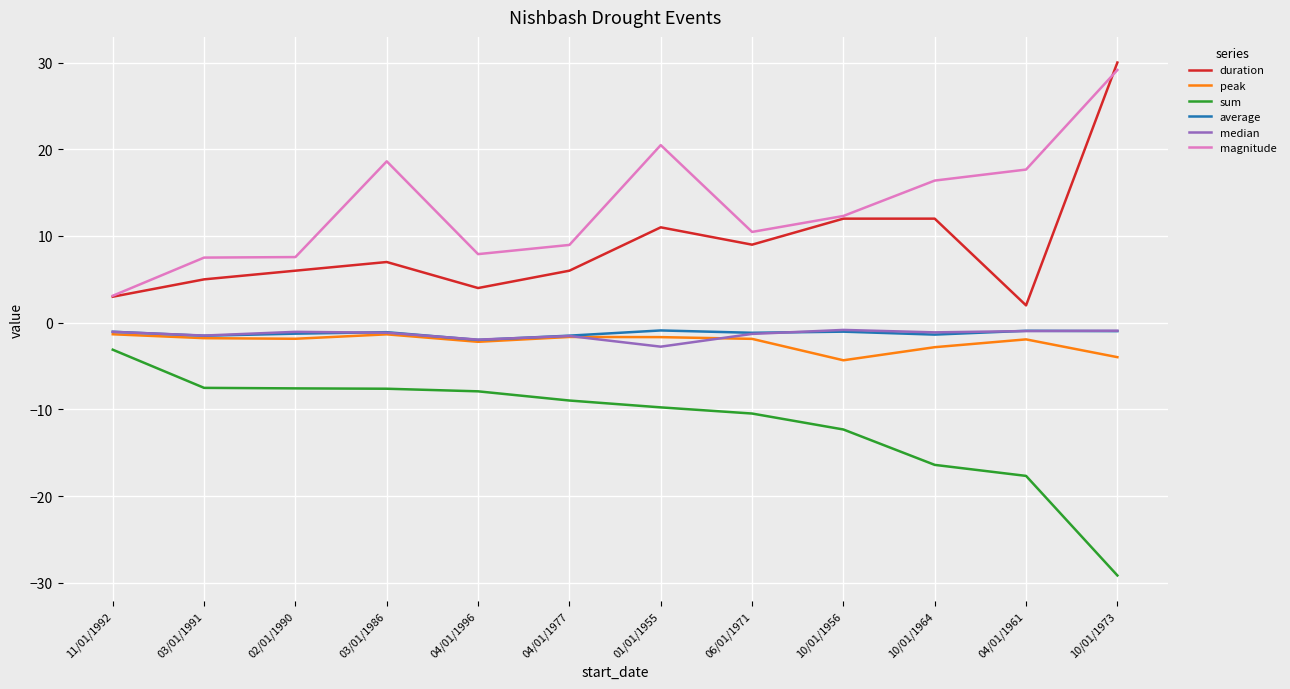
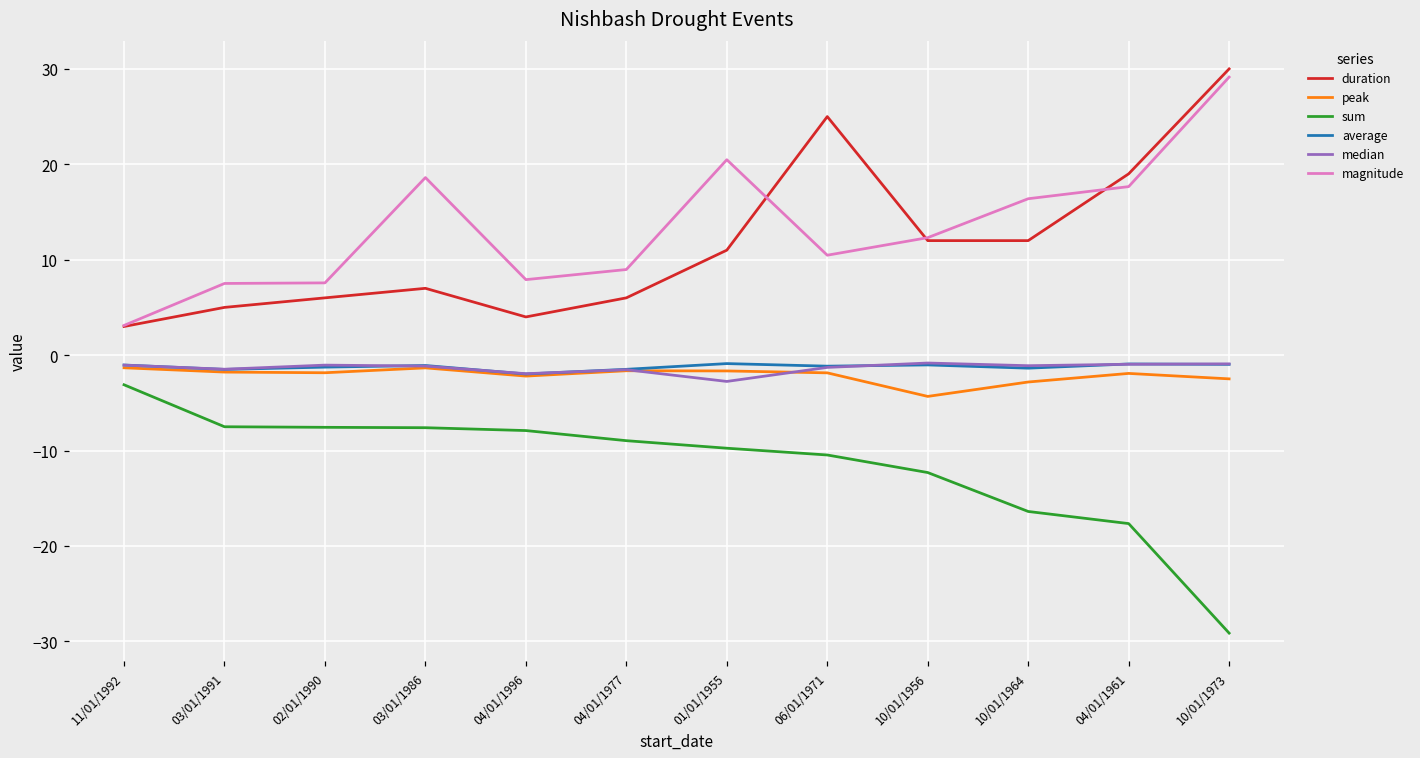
  {
    "duration": {
      "03/01/1991": 5,
      "02/01/1990": 6,
      "03/01/1986": 7,
      "04/01/1996": 4,
      "04/01/1977": 6,
      "01/01/1955": 11,
-     "06/01/1971": 9,
+     "06/01/1971": 25,
      "10/01/1956": 12,
      "10/01/1964": 12,
-     "04/01/1961": 2,
+     "04/01/1961": 19,
      "10/01/1973": 30
    },
    "peak": {
      "02/01/1990": -2,
      "01/01/1955": -2,
      "06/01/1971": -2,
      "10/01/1956": -4,
      "10/01/1964": -3,
      "04/01/1961": -2,
-     "10/01/1973": -4
+     "10/01/1973": -2
    },
    "sum": {
      "11/01/1992": -3,
      "03/01/1991": -8,
      "02/01/1990": -8,
      "03/01/1986": -8,
      "04/01/1996": -8,
      "04/01/1977": -9,
      "01/01/1955": -10,
      "06/01/1971": -10,
      "10/01/1956": -12,
      "10/01/1964": -16,
      "04/01/1961": -18,
      "10/01/1973": -29
    },
    "average": {
      "01/01/1955": -1
    },
    "median": {
      "01/01/1955": -3
    },
    "magnitude": {
      "03/01/1991": 8,
      "02/01/1990": 8,
      "03/01/1986": 19,
      "04/01/1996": 8,
      "04/01/1977": 9,
      "01/01/1955": 20,
      "06/01/1971": 10,
      "10/01/1956": 12,
      "10/01/1964": 16,
      "04/01/1961": 18,
      "10/01/1973": 29
    }
  }
